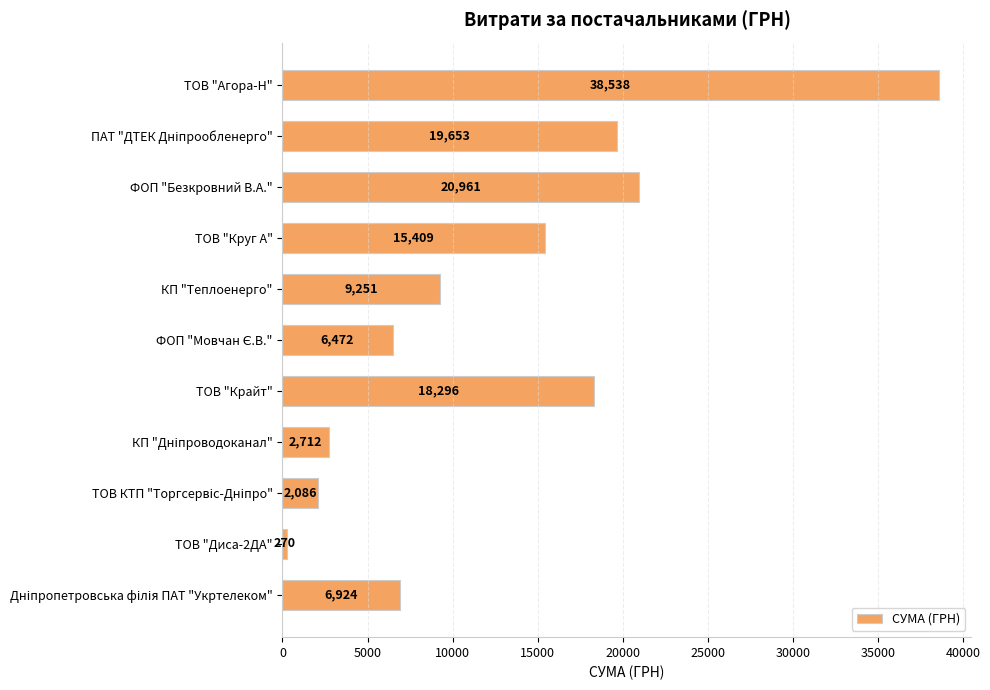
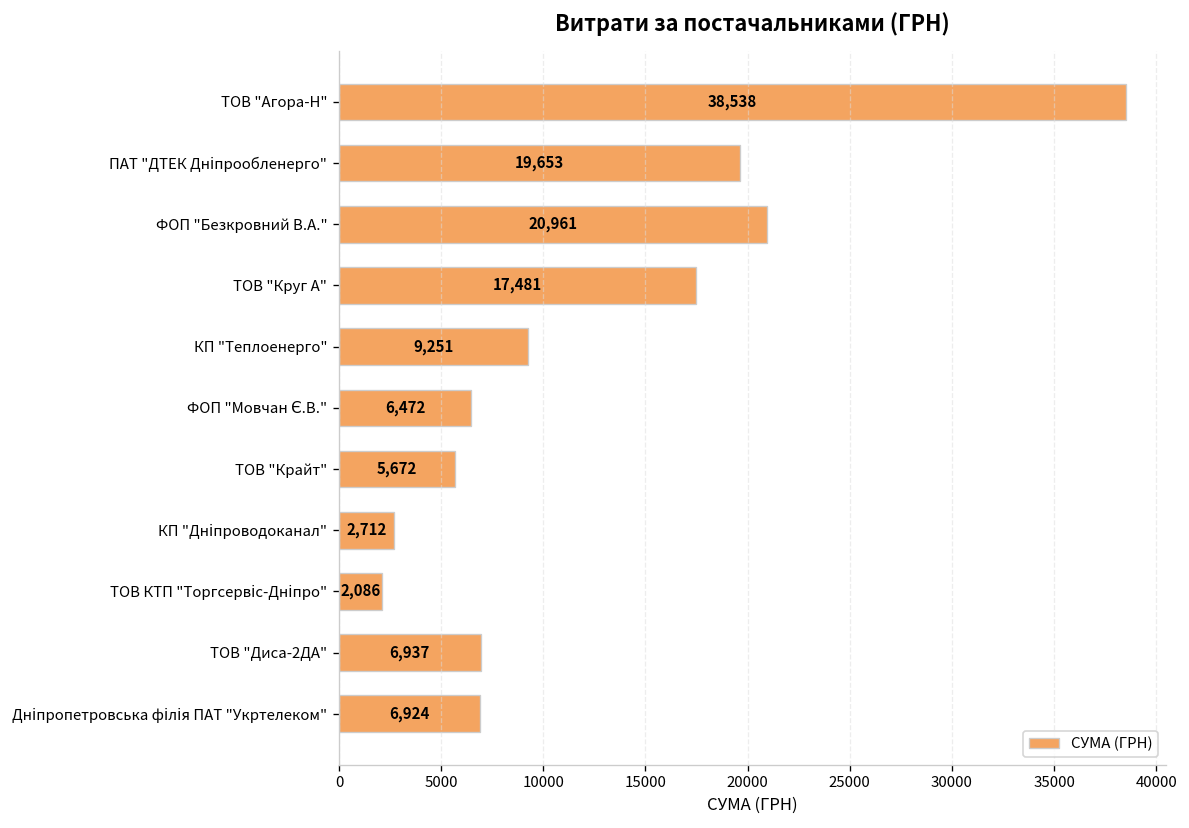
  {
    "ТОВ \"Агора-Н\"": "38,538",
    "ПАТ \"ДТЕК Дніпрообленерго\"": "19,653",
    "ФОП \"Безкровний В.А.\"": "20,961",
-   "ТОВ \"Круг А\"": "15,409",
+   "ТОВ \"Круг А\"": "17,481",
    "КП \"Теплоенерго\"": "9,251",
    "ФОП \"Мовчан Є.В.\"": "6,472",
-   "ТОВ \"Крайт\"": "18,296",
+   "ТОВ \"Крайт\"": "5,672",
    "КП \"Дніпроводоканал\"": "2,712",
    "ТОВ КТП \"Торгсервіс-Дніпро\"": "2,086",
-   "ТОВ \"Диса-2ДА\"": "270",
+   "ТОВ \"Диса-2ДА\"": "6,937",
    "Дніпропетровська філія ПАТ \"Укртелеком\"": "6,924"
  }
